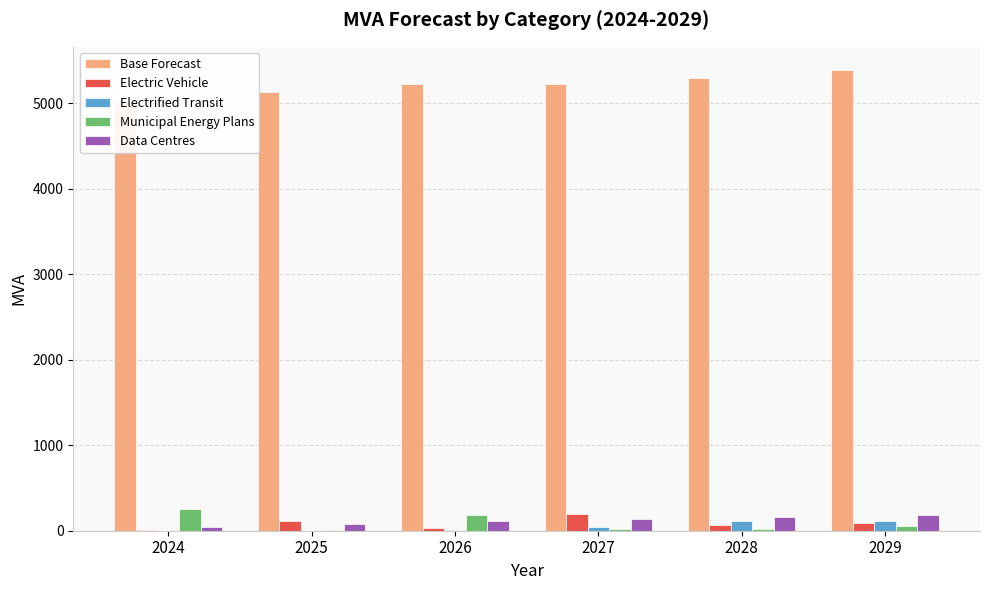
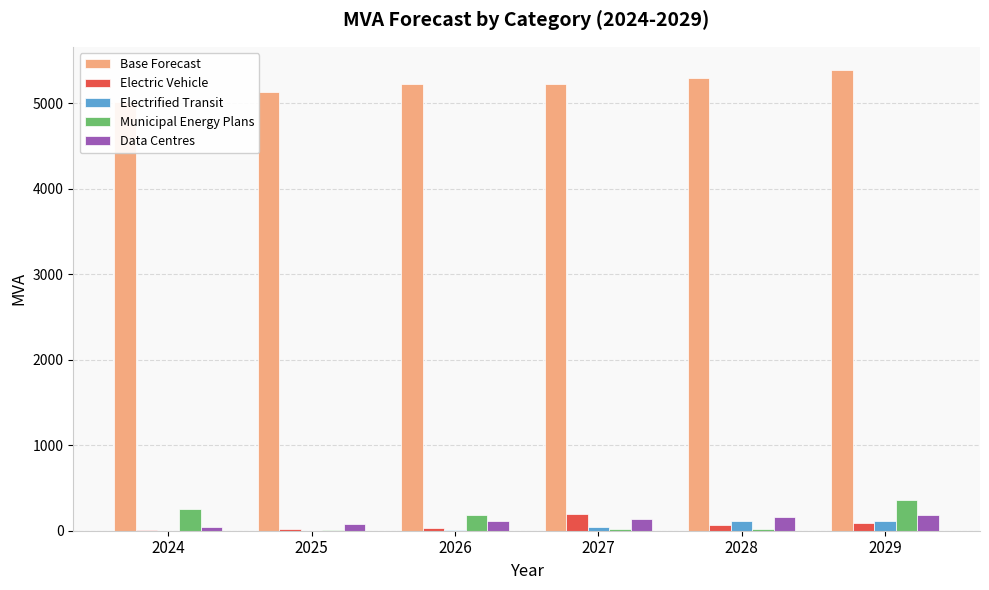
  {
    "Base Forecast": {
      "2025": 5100,
      "2026": 5200,
      "2027": 5200,
      "2028": 5300,
      "2029": 5400
    },
    "Electric Vehicle": {
-     "2025": 100,
+     "2025": 0,
      "2027": 200,
      "2028": 100,
      "2029": 100
    },
    "Electrified Transit": {
      "2024": 0,
      "2025": 0,
      "2027": 0,
      "2028": 100,
      "2029": 100
    },
    "Municipal Energy Plans": {
      "2024": 300,
      "2026": 200,
-     "2029": 100
+     "2029": 400
    },
    "Data Centres": {
      "2024": 0,
      "2025": 100,
      "2026": 100,
      "2027": 100,
      "2028": 200,
      "2029": 200
    }
  }
